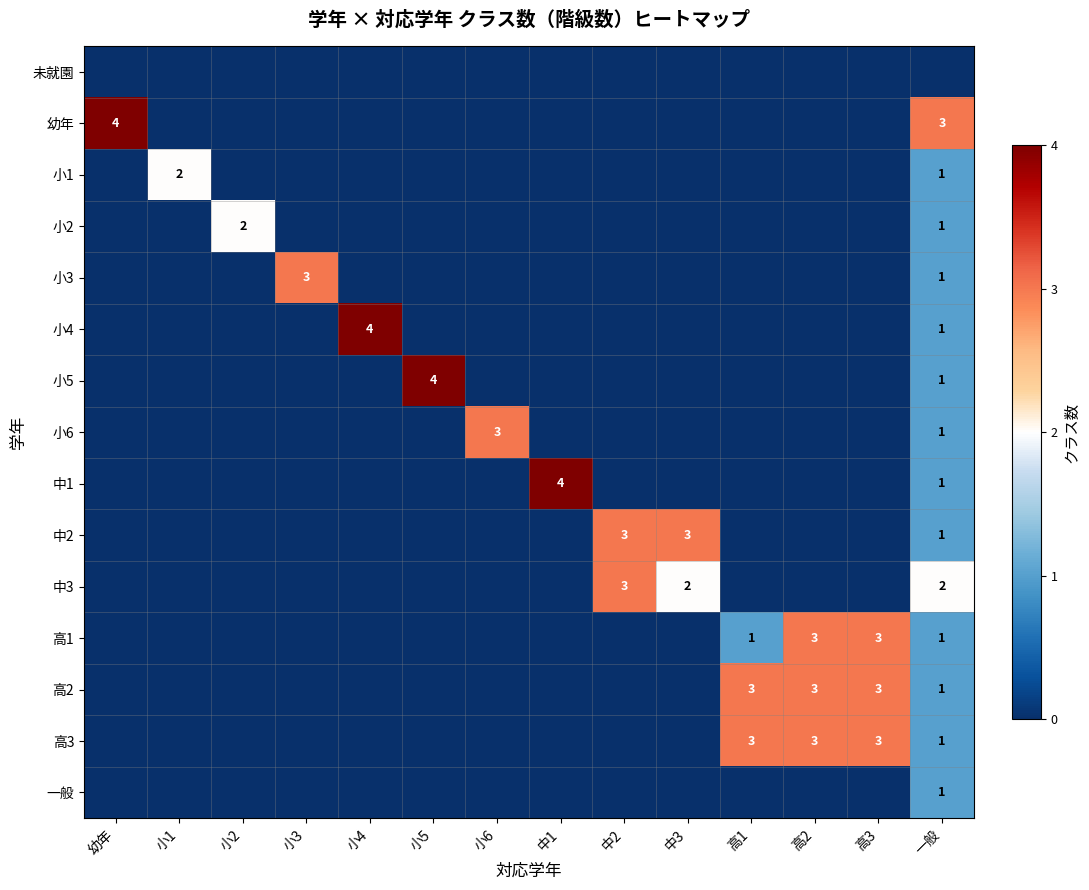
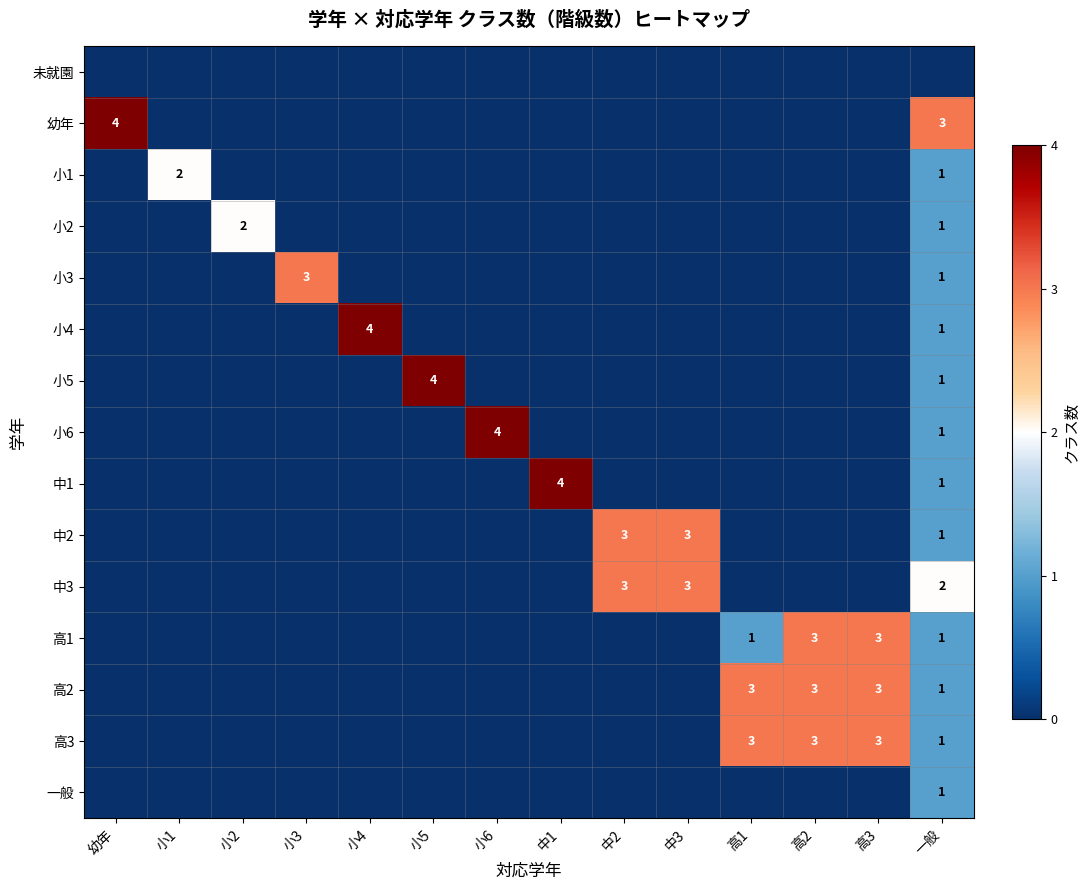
  {
    "幼年": {
      "幼年": 4,
      "一般": 3
    },
    "小1": {
      "小1": 2,
      "一般": 1
    },
    "小2": {
      "小2": 2,
      "一般": 1
    },
    "小3": {
      "小3": 3,
      "一般": 1
    },
    "小4": {
      "小4": 4,
      "一般": 1
    },
    "小5": {
      "小5": 4,
      "一般": 1
    },
    "小6": {
-     "小6": 3,
+     "小6": 4,
      "一般": 1
    },
    "中1": {
      "中1": 4,
      "一般": 1
    },
    "中2": {
      "中2": 3,
      "中3": 3,
      "一般": 1
    },
    "中3": {
      "中2": 3,
-     "中3": 2,
+     "中3": 3,
      "一般": 2
    },
    "高1": {
      "高1": 1,
      "高2": 3,
      "高3": 3,
      "一般": 1
    },
    "高2": {
      "高1": 3,
      "高2": 3,
      "高3": 3,
      "一般": 1
    },
    "高3": {
      "高1": 3,
      "高2": 3,
      "高3": 3,
      "一般": 1
    },
    "一般": {
      "一般": 1
    }
  }
